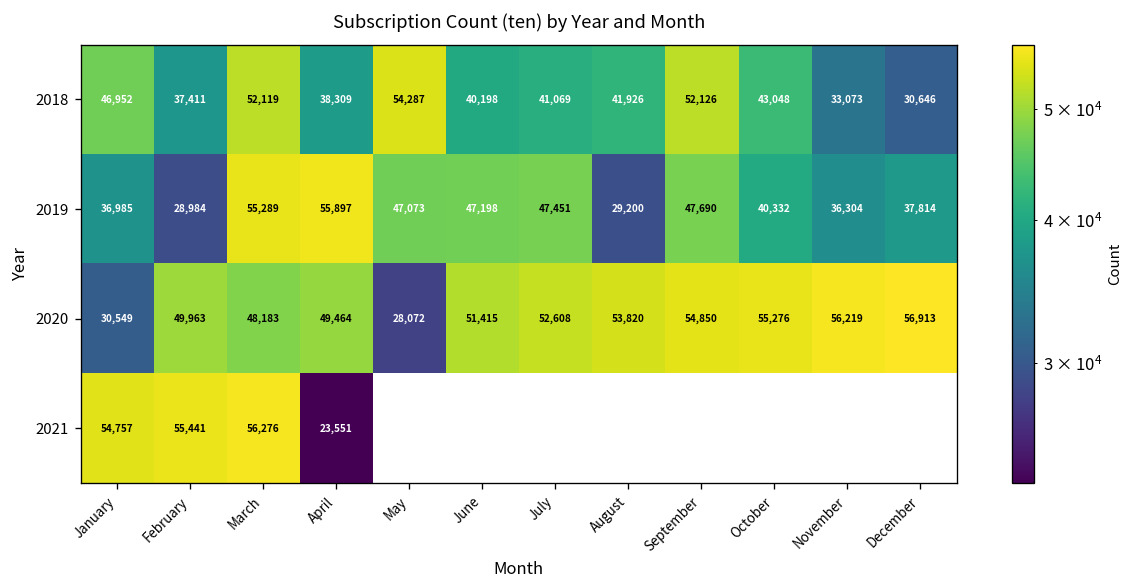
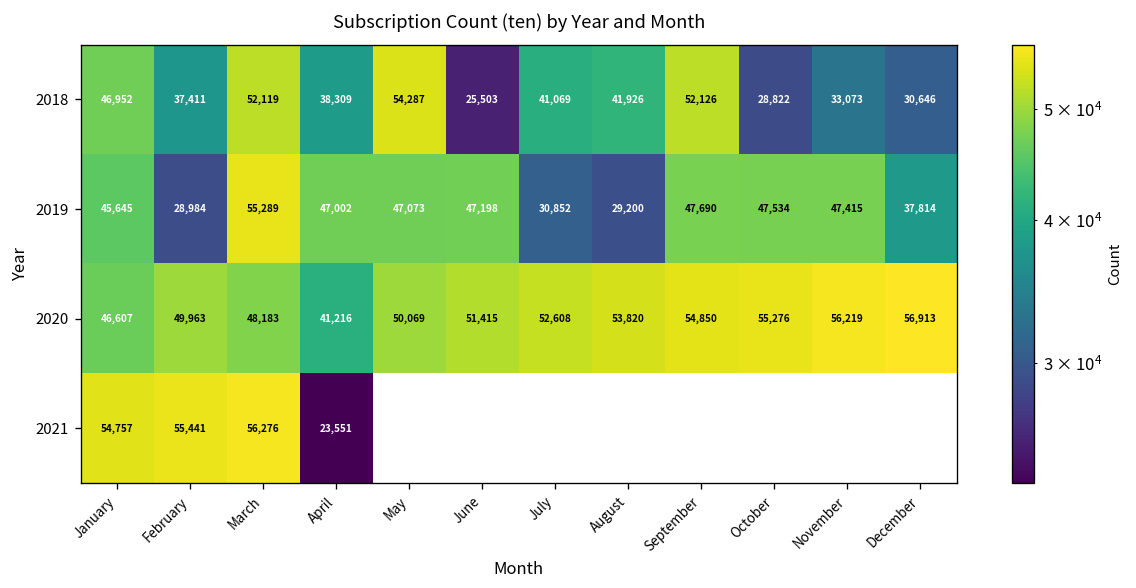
  {
    "2018": {
      "January": "46,952",
      "February": "37,411",
      "March": "52,119",
      "April": "38,309",
      "May": "54,287",
-     "June": "40,198",
+     "June": "25,503",
      "July": "41,069",
      "August": "41,926",
      "September": "52,126",
-     "October": "43,048",
+     "October": "28,822",
      "November": "33,073",
      "December": "30,646"
    },
    "2019": {
-     "January": "36,985",
+     "January": "45,645",
      "February": "28,984",
      "March": "55,289",
-     "April": "55,897",
+     "April": "47,002",
      "May": "47,073",
      "June": "47,198",
-     "July": "47,451",
+     "July": "30,852",
      "August": "29,200",
      "September": "47,690",
-     "October": "40,332",
-     "November": "36,304",
+     "October": "47,534",
+     "November": "47,415",
      "December": "37,814"
    },
    "2020": {
-     "January": "30,549",
+     "January": "46,607",
      "February": "49,963",
      "March": "48,183",
-     "April": "49,464",
-     "May": "28,072",
+     "April": "41,216",
+     "May": "50,069",
      "June": "51,415",
      "July": "52,608",
      "August": "53,820",
      "September": "54,850",
      "October": "55,276",
      "November": "56,219",
      "December": "56,913"
    },
    "2021": {
      "January": "54,757",
      "February": "55,441",
      "March": "56,276",
      "April": "23,551"
    }
  }
